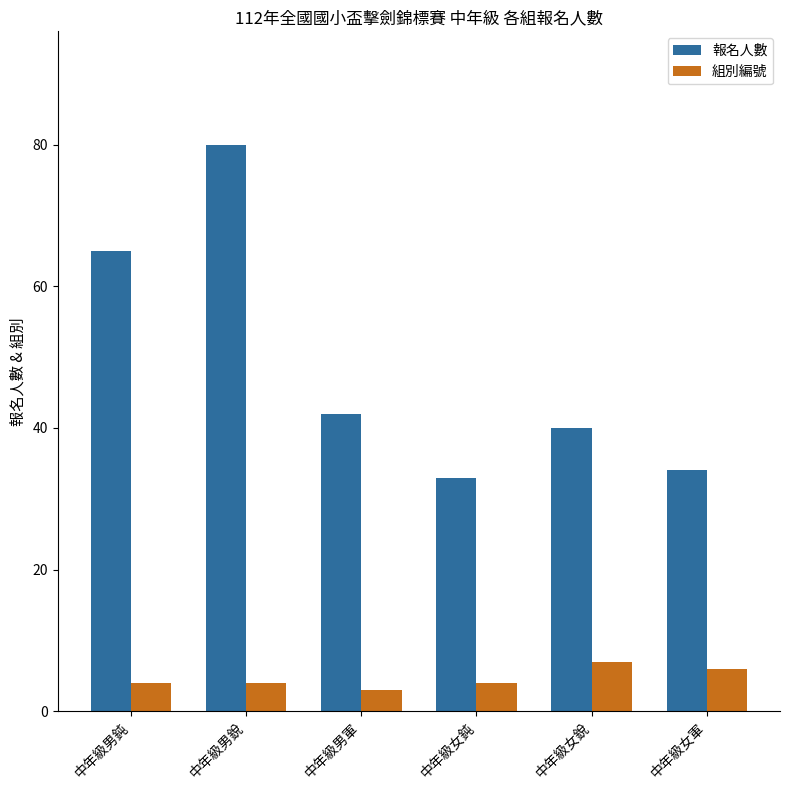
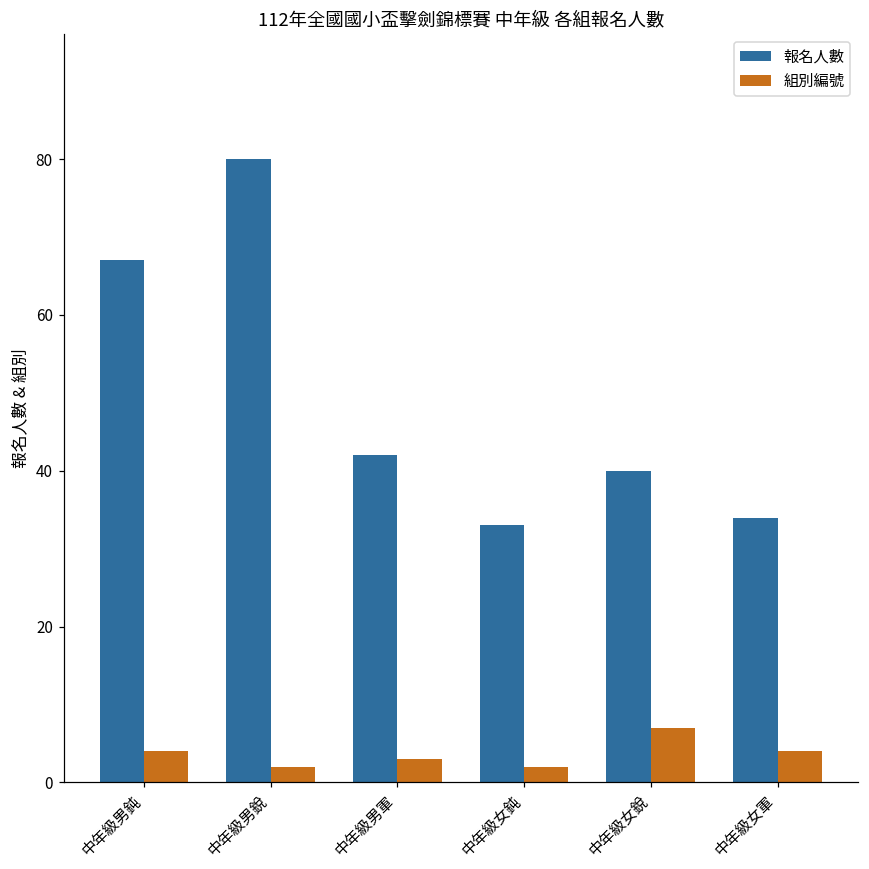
  {
    "報名人數": {
-     "中年級男鈍": 65,
+     "中年級男鈍": 67,
      "中年級男銳": 80,
      "中年級男軍": 42,
      "中年級女鈍": 33,
      "中年級女銳": 40,
      "中年級女軍": 34
    },
    "組別編號": {
      "中年級男鈍": 4,
-     "中年級男銳": 4,
+     "中年級男銳": 2,
      "中年級男軍": 3,
-     "中年級女鈍": 4,
+     "中年級女鈍": 2,
      "中年級女銳": 7,
-     "中年級女軍": 6
+     "中年級女軍": 4
    }
  }
